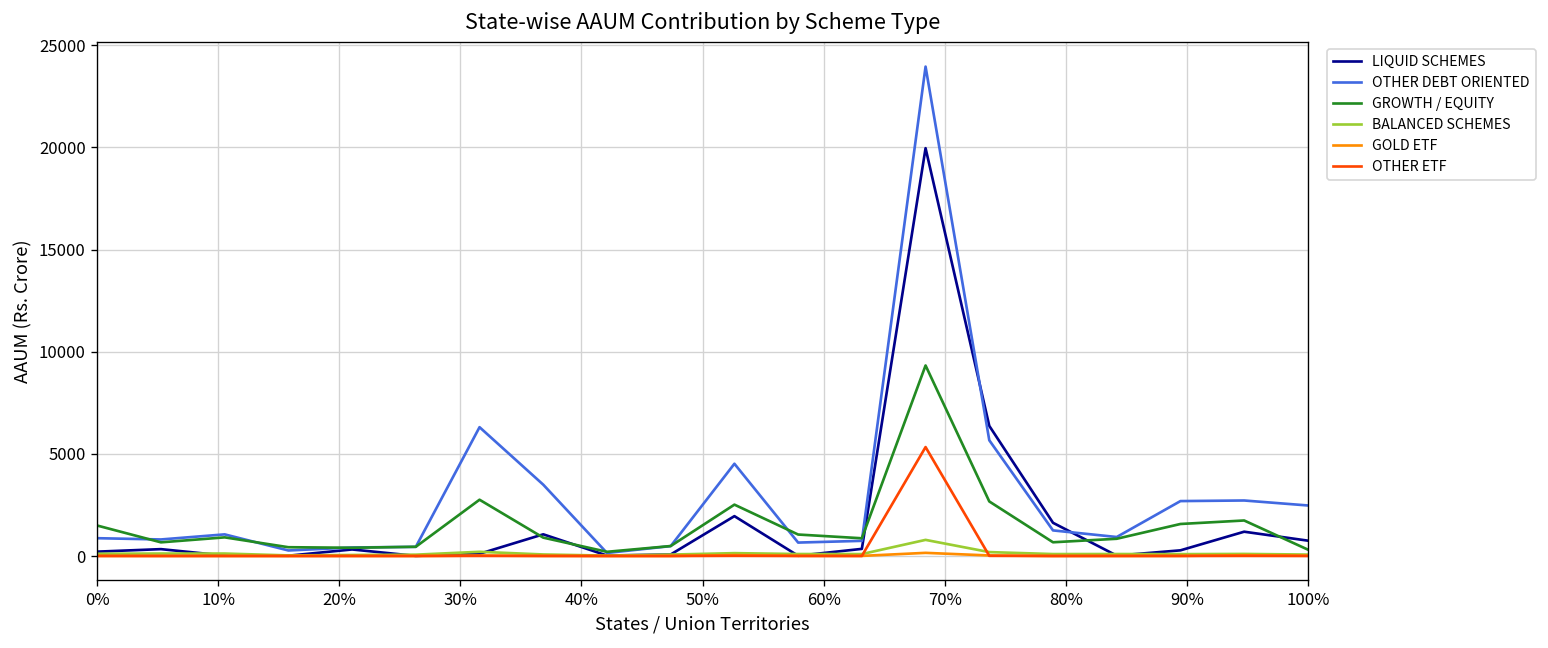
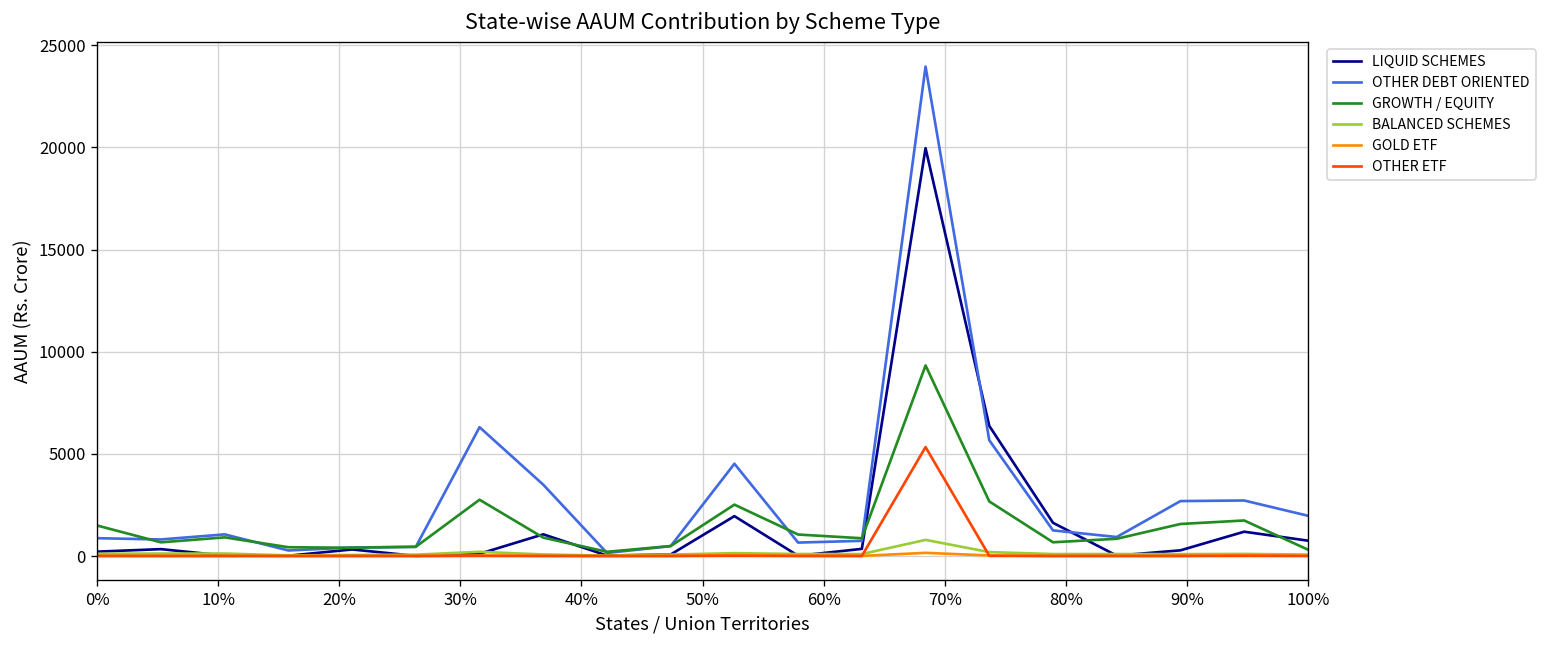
  {
    "LIQUID SCHEMES": {
      "100%": 800
    },
    "OTHER DEBT ORIENTED": {
      "0%": 900,
-     "100%": 2500
+     "100%": 2000
    },
    "GROWTH / EQUITY": {
      "0%": 1500,
      "100%": 300
    }
  }
